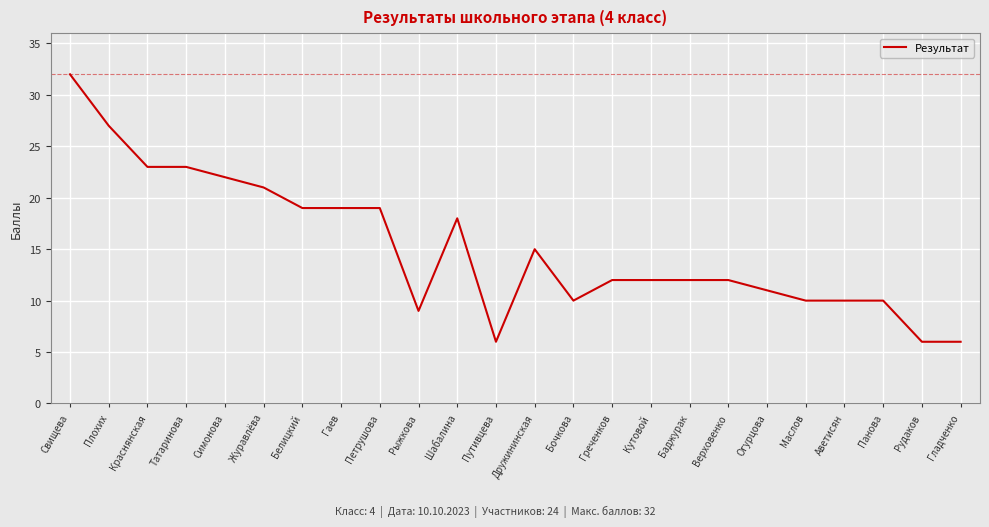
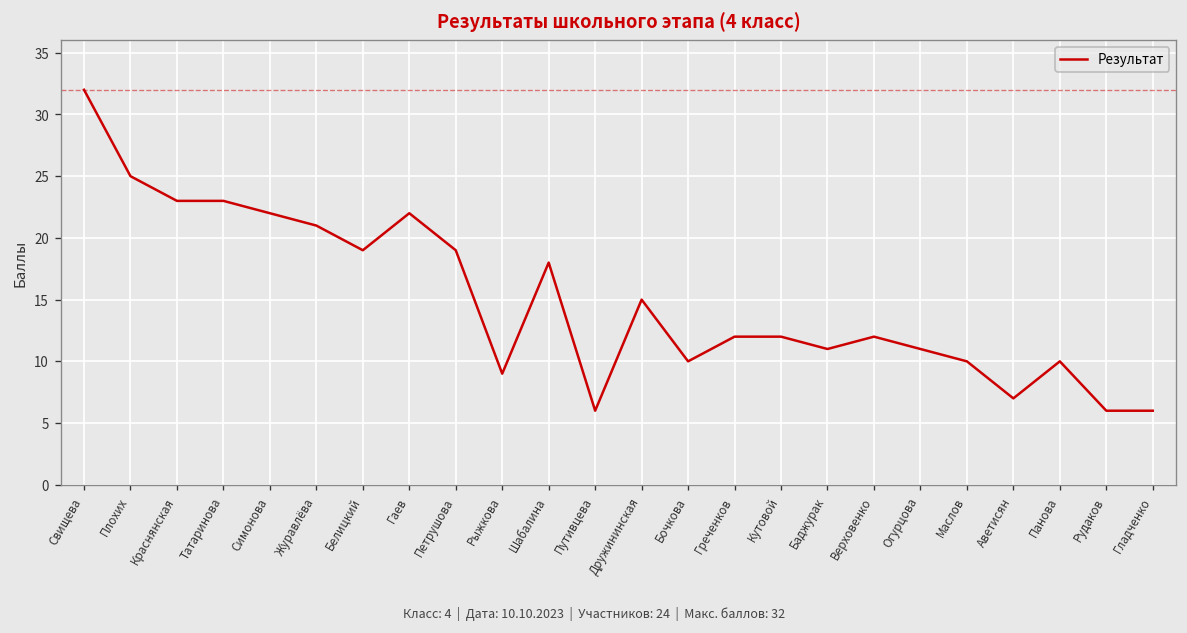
  {
    "Свищева": 32,
-   "Плохих": 27,
+   "Плохих": 25,
    "Краснянская": 23,
    "Татаринова": 23,
    "Симонова": 22,
    "Журавлёва": 21,
    "Белицкий": 19,
-   "Гаев": 19,
+   "Гаев": 22,
    "Петрушова": 19,
    "Рыжкова": 9,
    "Шабалина": 18,
    "Путивцева": 6,
    "Дружининская": 15,
    "Бочкова": 10,
    "Греченков": 12,
    "Кутовой": 12,
-   "Баджурак": 12,
+   "Баджурак": 11,
    "Верховенко": 12,
    "Огурцова": 11,
    "Маслов": 10,
-   "Аветисян": 10,
+   "Аветисян": 7,
    "Панова": 10,
    "Рудаков": 6,
    "Гладченко": 6
  }
